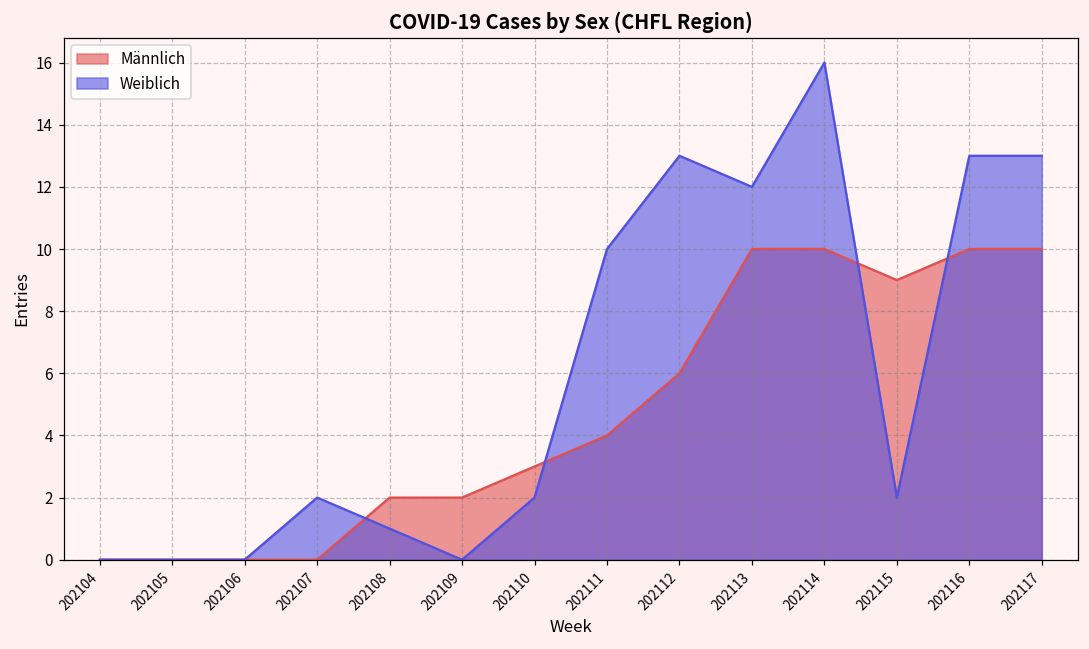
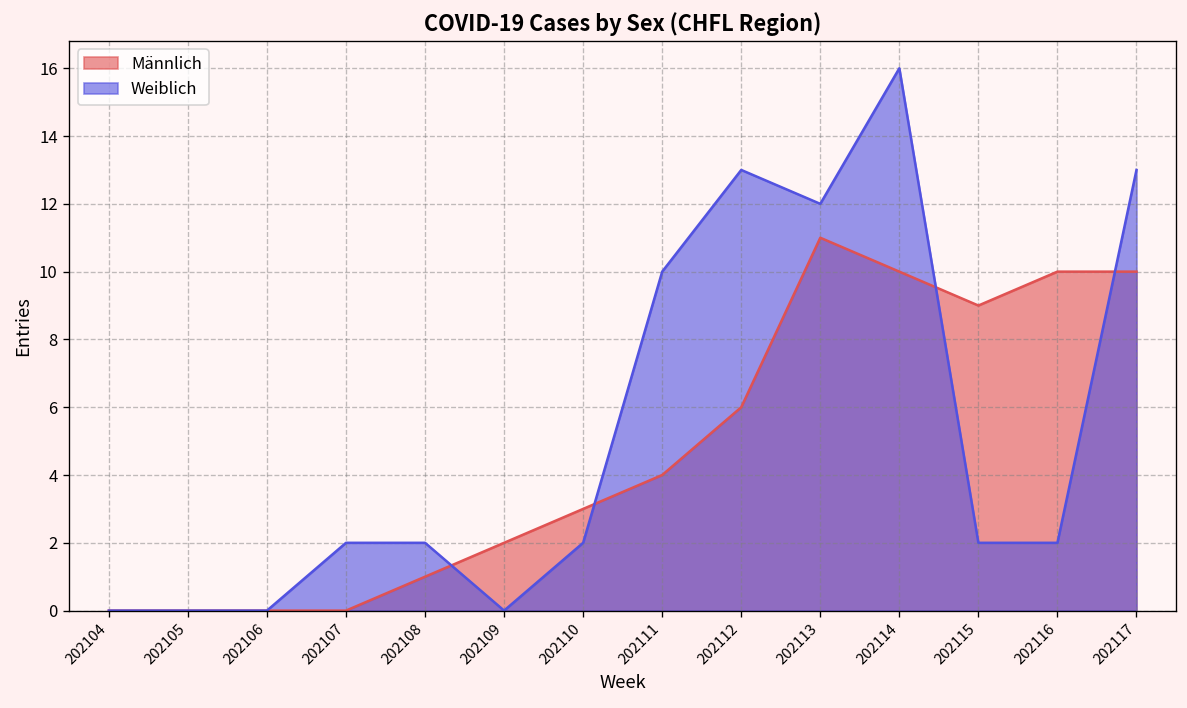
  {
    "Männlich": {
      "202107": 0,
-     "202108": 2,
+     "202108": 1,
      "202109": 2,
      "202110": 3,
      "202111": 4,
      "202112": 6,
-     "202113": 10,
+     "202113": 11,
      "202114": 10,
      "202115": 9,
      "202116": 10,
      "202117": 10
    },
    "Weiblich": {
      "202107": 2,
-     "202108": 1,
+     "202108": 2,
      "202109": 0,
      "202110": 2,
      "202111": 10,
      "202112": 13,
      "202113": 12,
      "202114": 16,
      "202115": 2,
-     "202116": 13,
+     "202116": 2,
      "202117": 13
    }
  }
